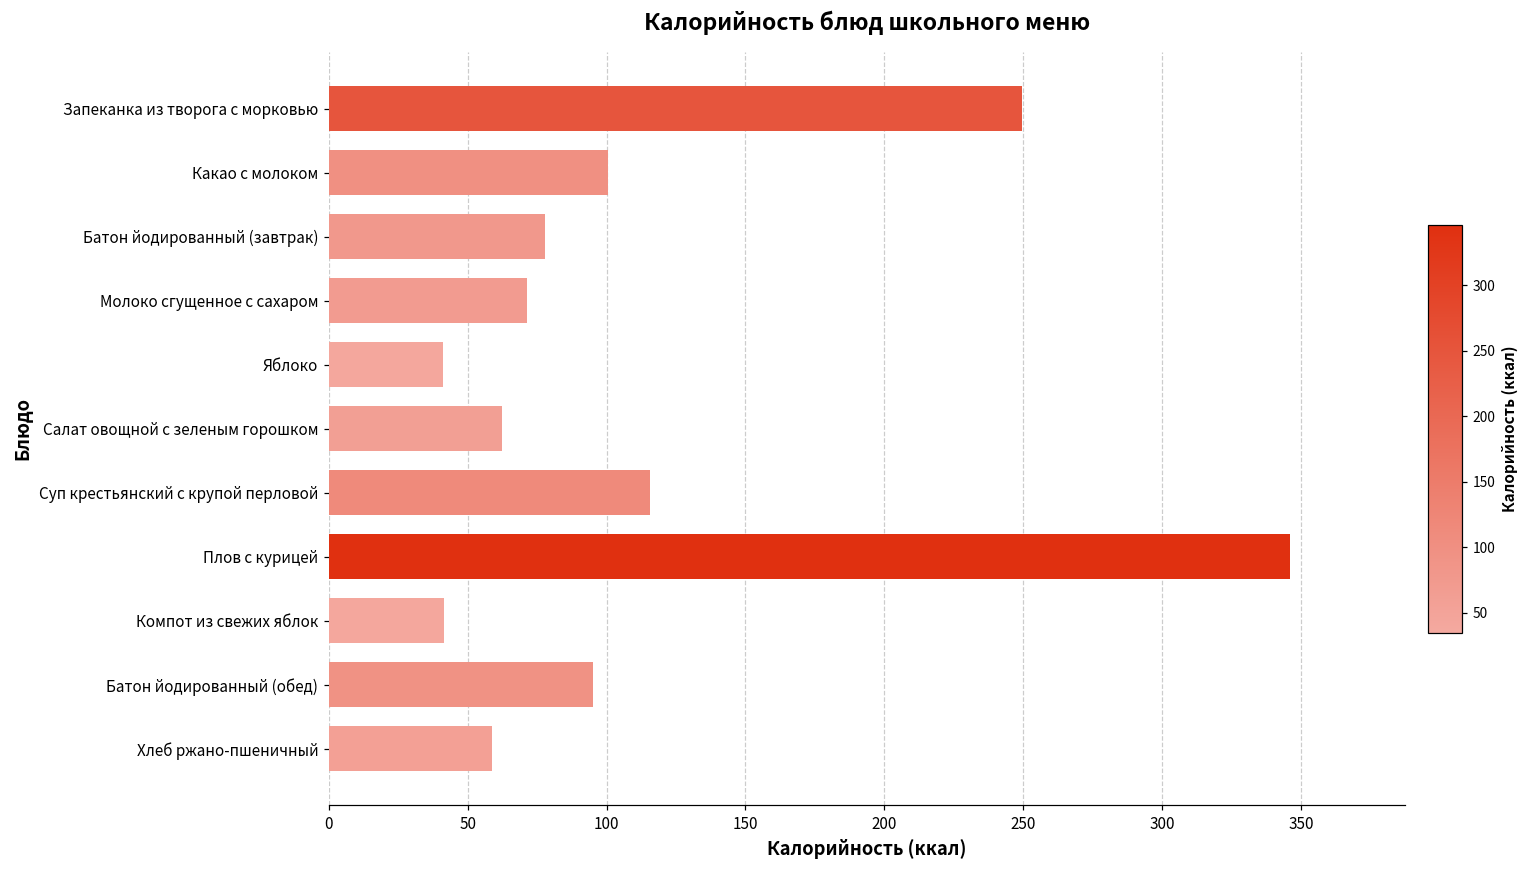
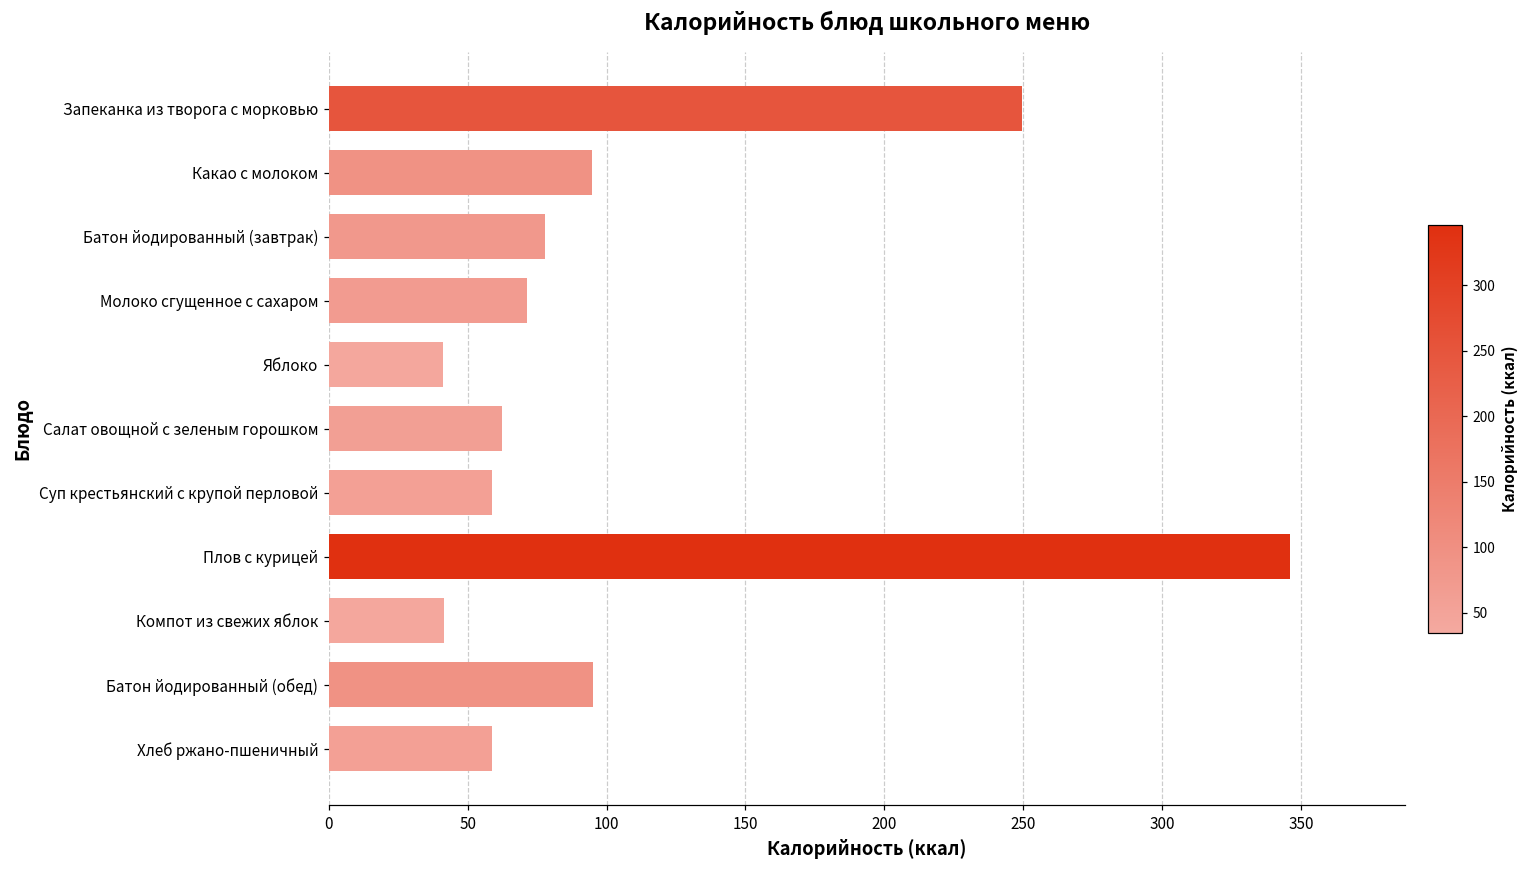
  {
    "Запеканка из творога с морковью": 250,
-   "Какао с молоком": 100,
+   "Какао с молоком": 95,
    "Батон йодированный (завтрак)": 78,
    "Молоко сгущенное с сахаром": 71,
    "Яблоко": 41,
    "Салат овощной с зеленым горошком": 62,
-   "Суп крестьянский с крупой перловой": 116,
+   "Суп крестьянский с крупой перловой": 59,
    "Плов с курицей": 346,
    "Компот из свежих яблок": 42,
    "Батон йодированный (обед)": 95,
    "Хлеб ржано-пшеничный": 59
  }
